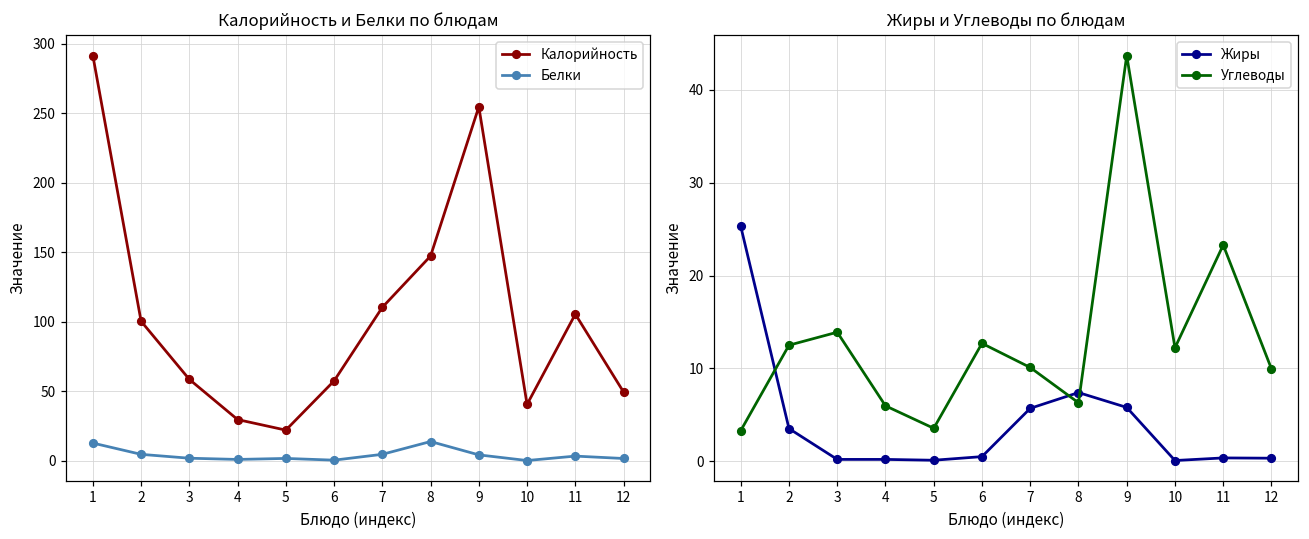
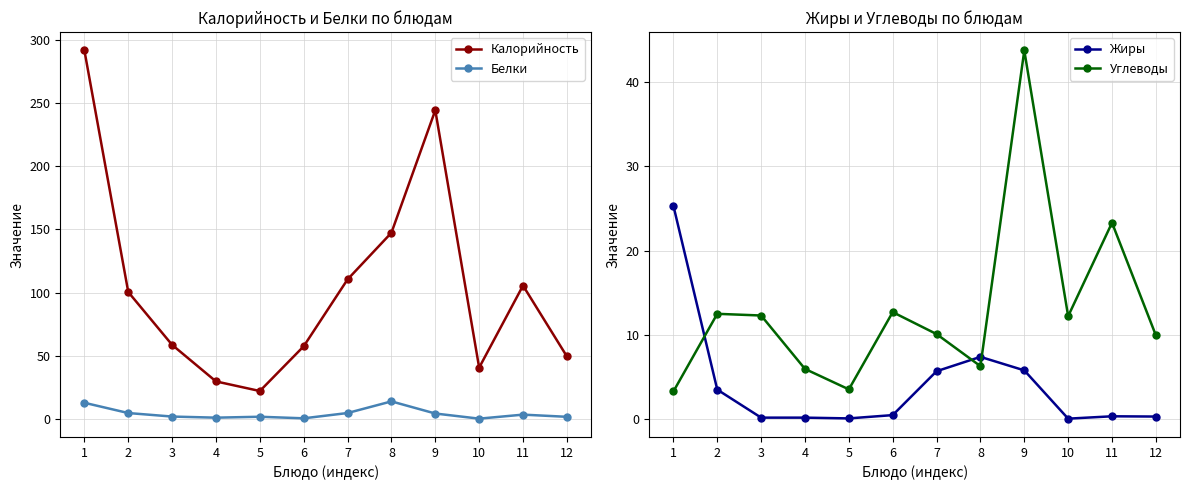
  {
    "Калорийность и Белки по блюдам": {
      "Калорийность": {
        "1": 292,
        "2": 100,
        "3": 59,
        "4": 30,
        "5": 22,
        "6": 58,
        "7": 110,
        "8": 147,
-       "9": 255,
+       "9": 244,
        "10": 41,
        "11": 106,
        "12": 50
      },
      "Белки": {
        "1": 13,
        "2": 5,
        "3": 2,
        "4": 1,
        "5": 2,
        "6": 1,
        "7": 5,
        "8": 14,
        "9": 4,
        "10": 0,
        "11": 3,
        "12": 2
      }
    },
    "Жиры и Углеводы по блюдам": {
      "Жиры": {
        "1": 25,
        "2": 4,
        "3": 0,
        "4": 0,
        "5": 0,
        "6": 1,
        "7": 6,
        "8": 7,
        "9": 6,
        "10": 0,
        "11": 0,
        "12": 0
      },
      "Углеводы": {
        "1": 3,
        "2": 13,
-       "3": 14,
+       "3": 12,
        "4": 6,
        "5": 4,
        "6": 13,
        "7": 10,
        "8": 6,
        "9": 44,
        "10": 12,
        "11": 23,
        "12": 10
      }
    }
  }
